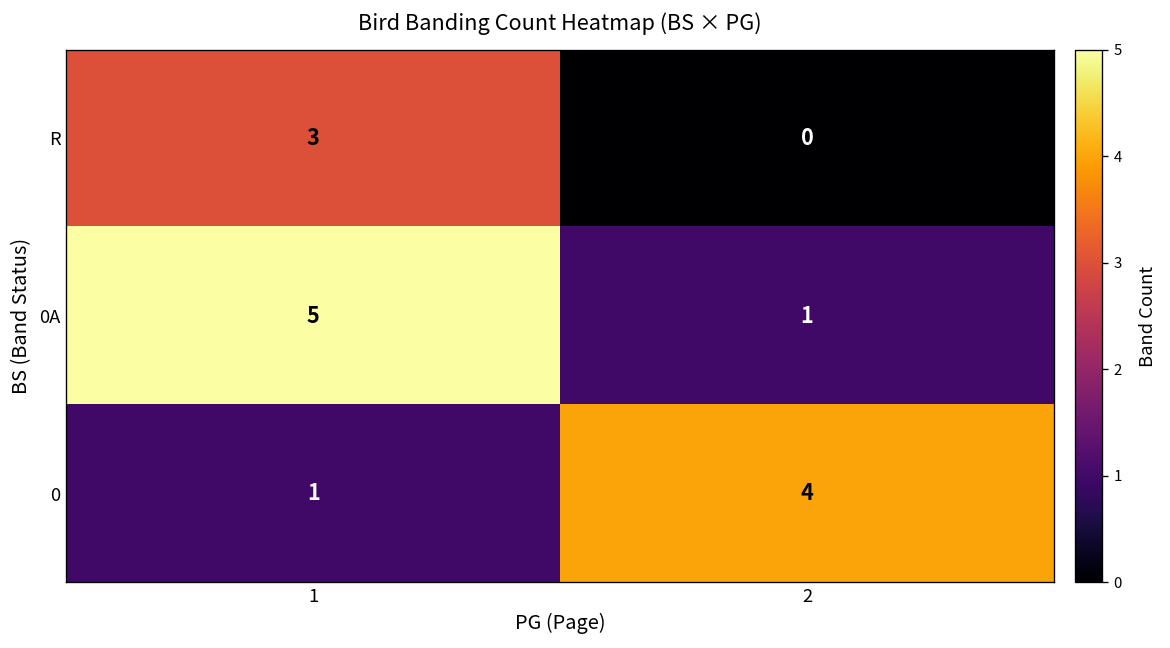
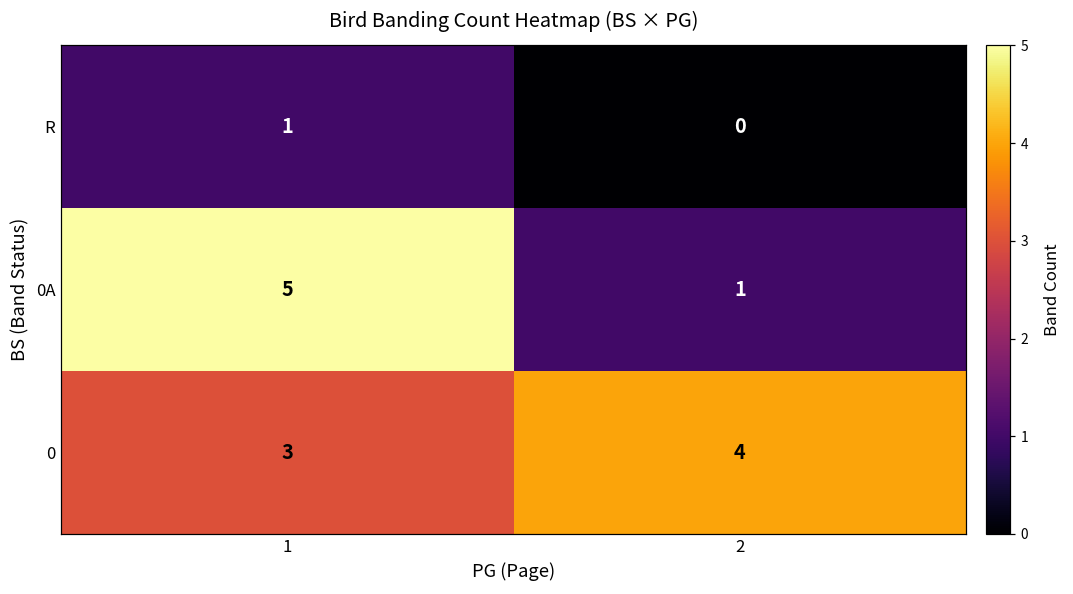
  {
    "R": {
-     "1": 3,
+     "1": 1,
      "2": 0
    },
    "0A": {
      "1": 5,
      "2": 1
    },
    "0": {
-     "1": 1,
+     "1": 3,
      "2": 4
    }
  }
